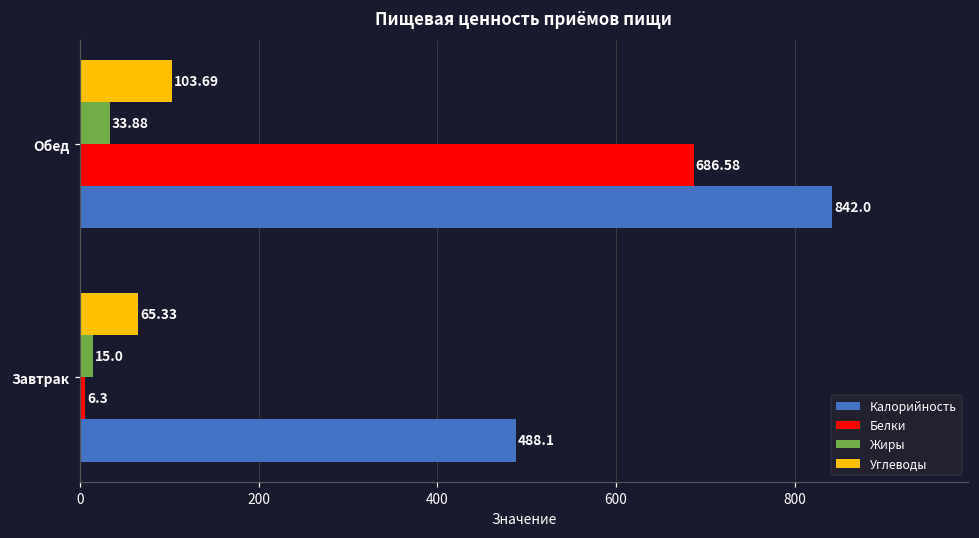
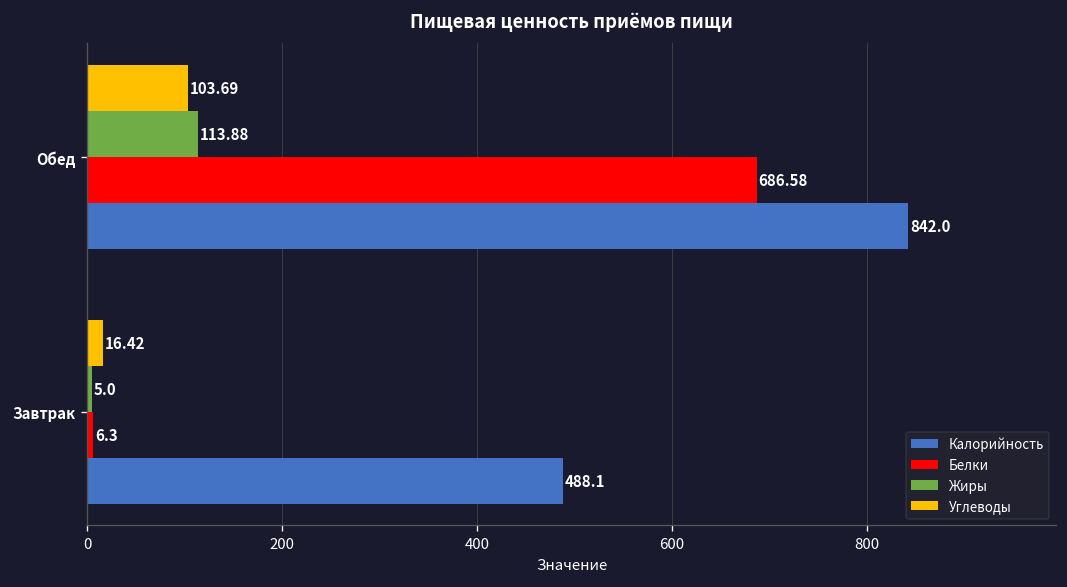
  {
    "Калорийность": {
      "Обед": 842.0,
      "Завтрак": 488.1
    },
    "Белки": {
      "Обед": 686.58,
      "Завтрак": 6.3
    },
    "Жиры": {
-     "Обед": 33.88,
-     "Завтрак": 15.0
+     "Обед": 113.88,
+     "Завтрак": 5.0
    },
    "Углеводы": {
      "Обед": 103.69,
-     "Завтрак": 65.33
+     "Завтрак": 16.42
    }
  }
